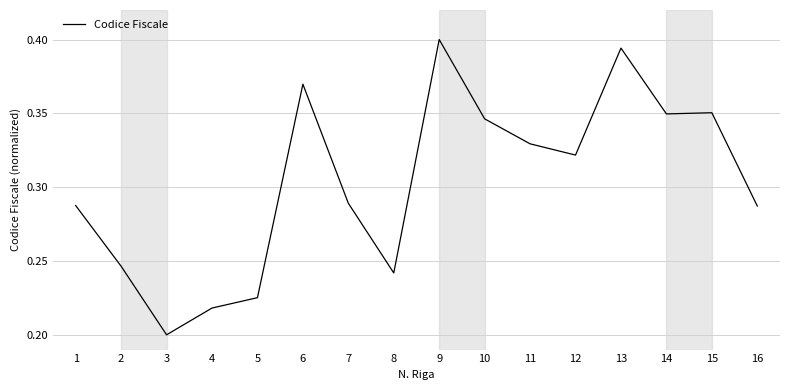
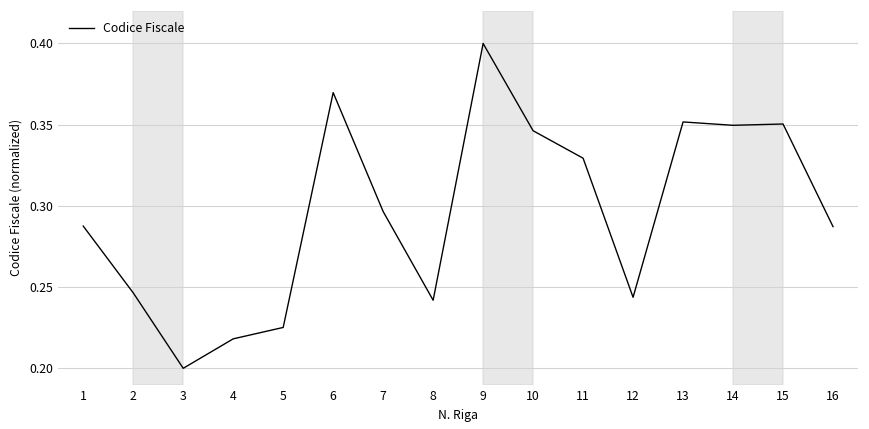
  {
    "1": 0.288,
    "2": 0.246,
    "3": 0.200,
    "4": 0.218,
    "5": 0.225,
    "6": 0.370,
-   "7": 0.289,
+   "7": 0.297,
    "8": 0.242,
    "9": 0.400,
    "10": 0.346,
    "11": 0.329,
-   "12": 0.322,
-   "13": 0.394,
+   "12": 0.244,
+   "13": 0.352,
    "14": 0.350,
    "15": 0.350,
    "16": 0.287
  }
